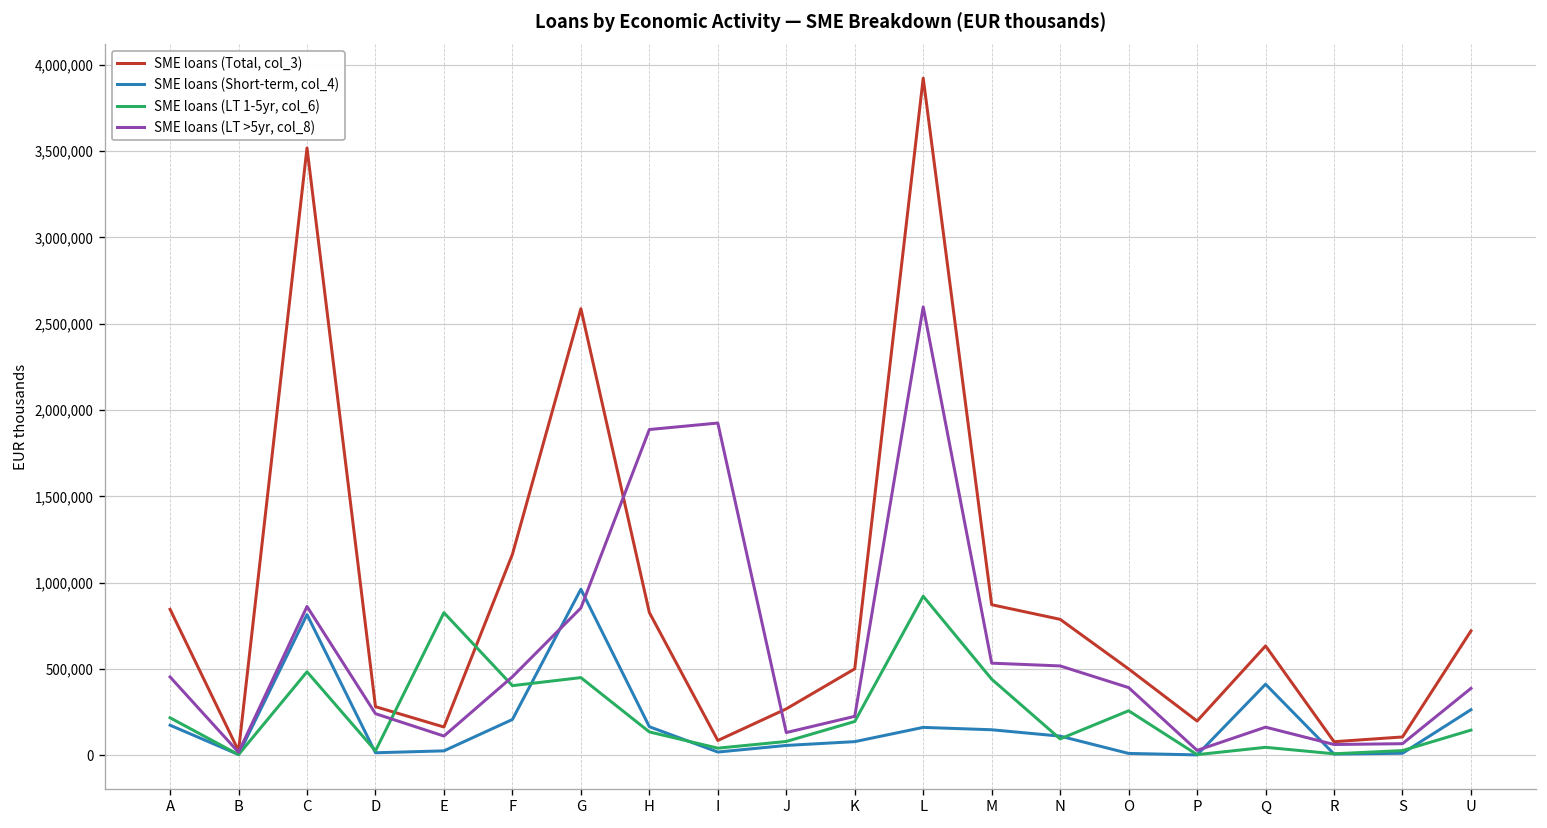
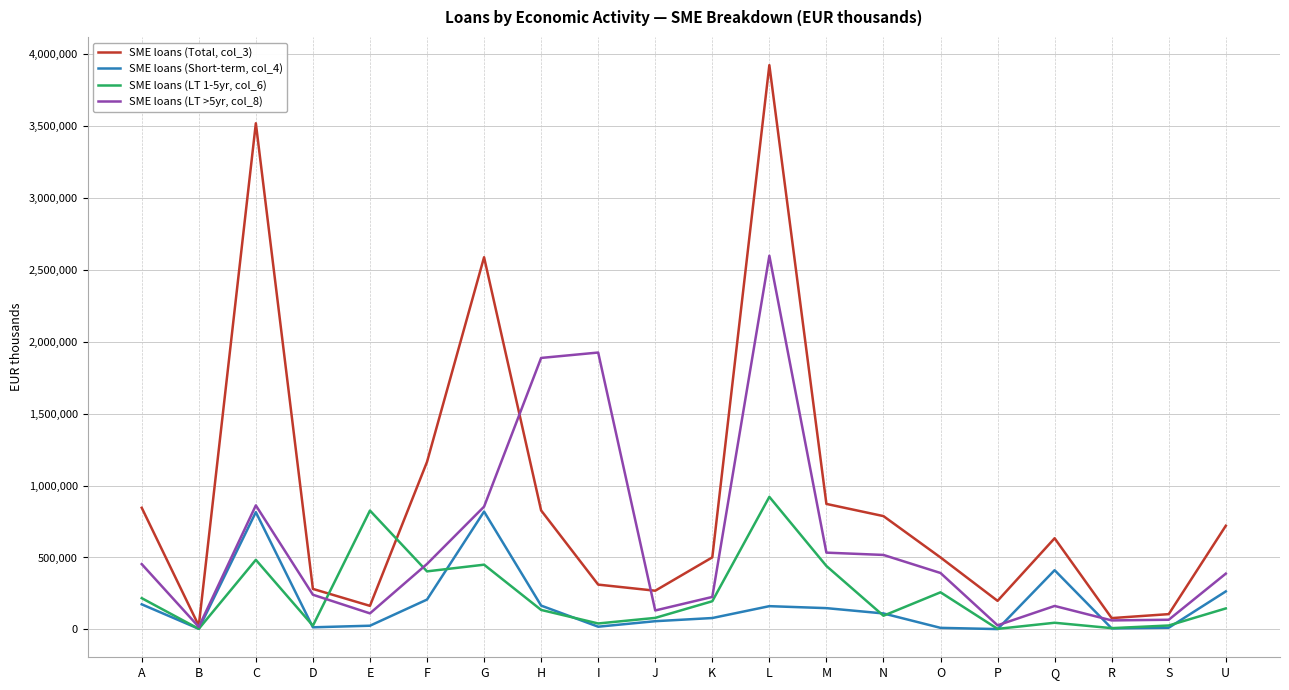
  {
    "SME loans (Total, col_3)": {
      "A": "850,000",
      "C": "3,520,000",
      "D": "280,000",
      "E": "160,000",
      "F": "1,160,000",
      "G": "2,590,000",
      "H": "830,000",
-     "I": "90,000",
+     "I": "310,000",
      "J": "270,000",
      "K": "500,000",
      "L": "3,920,000",
      "M": "870,000",
      "N": "790,000",
      "O": "500,000",
      "P": "200,000",
      "Q": "630,000",
      "S": "110,000",
      "U": "720,000"
    },
    "SME loans (Short-term, col_4)": {
      "A": "170,000",
      "C": "820,000",
      "E": "30,000",
      "F": "210,000",
-     "G": "960,000",
+     "G": "820,000",
      "H": "170,000",
      "I": "20,000",
      "J": "60,000",
      "K": "80,000",
      "L": "160,000",
      "M": "150,000",
      "O": "10,000",
      "Q": "410,000",
      "U": "260,000"
    },
    "SME loans (LT 1-5yr, col_6)": {
      "A": "220,000",
      "C": "480,000",
      "E": "830,000",
      "F": "400,000",
      "G": "450,000",
      "H": "140,000",
      "I": "40,000",
      "J": "80,000",
      "K": "200,000",
      "L": "920,000",
      "M": "440,000",
      "O": "260,000",
      "Q": "50,000",
      "U": "150,000"
    },
    "SME loans (LT >5yr, col_8)": {
      "A": "450,000",
      "C": "860,000",
      "D": "240,000",
      "E": "110,000",
      "F": "460,000",
      "G": "850,000",
      "H": "1,890,000",
      "I": "1,920,000",
      "J": "130,000",
      "K": "230,000",
      "L": "2,600,000",
      "M": "530,000",
      "N": "520,000",
      "O": "390,000",
      "P": "30,000",
      "Q": "160,000",
      "S": "70,000",
      "U": "390,000"
    }
  }
